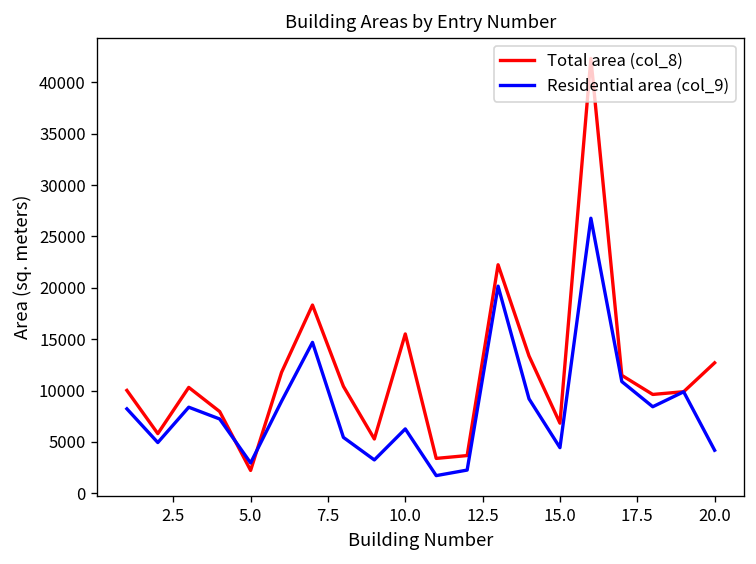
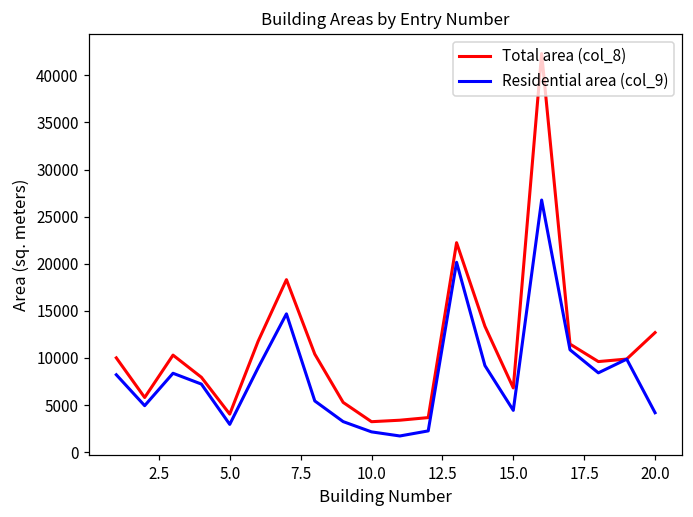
  {
    "Total area (col_8)": {
-     "5.0": 2000,
-     "10.0": 16000,
+     "5.0": 4000,
+     "10.0": 3000,
      "15.0": 7000,
      "20.0": 13000
    },
    "Residential area (col_9)": {
      "5.0": 3000,
-     "10.0": 6000,
+     "10.0": 2000,
      "15.0": 4000,
      "20.0": 4000
    }
  }
